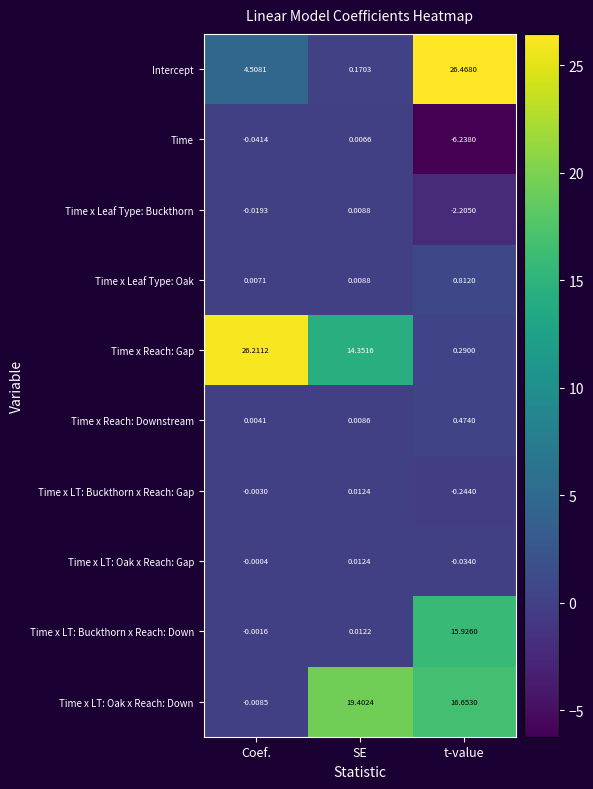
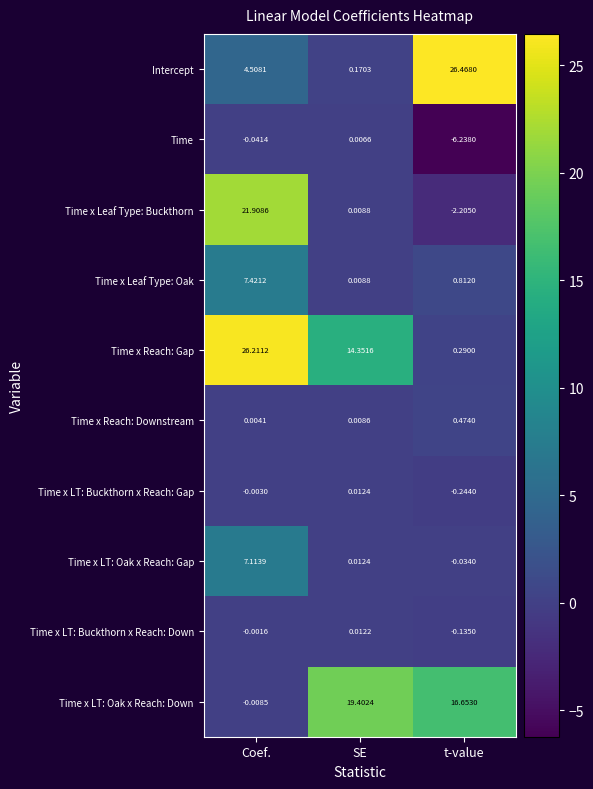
  {
    "Intercept": {
      "Coef.": 4.5081,
      "SE": 0.1703,
      "t-value": 26.4680
    },
    "Time": {
      "Coef.": -0.0414,
      "SE": 0.0066,
      "t-value": -6.2380
    },
    "Time x Leaf Type: Buckthorn": {
-     "Coef.": -0.0193,
+     "Coef.": 21.9086,
      "SE": 0.0088,
      "t-value": -2.2050
    },
    "Time x Leaf Type: Oak": {
-     "Coef.": 0.0071,
+     "Coef.": 7.4212,
      "SE": 0.0088,
      "t-value": 0.8120
    },
    "Time x Reach: Gap": {
      "Coef.": 26.2112,
      "SE": 14.3516,
      "t-value": 0.2900
    },
    "Time x Reach: Downstream": {
      "Coef.": 0.0041,
      "SE": 0.0086,
      "t-value": 0.4740
    },
    "Time x LT: Buckthorn x Reach: Gap": {
      "Coef.": -0.0030,
      "SE": 0.0124,
      "t-value": -0.2440
    },
    "Time x LT: Oak x Reach: Gap": {
-     "Coef.": -0.0004,
+     "Coef.": 7.1139,
      "SE": 0.0124,
      "t-value": -0.0340
    },
    "Time x LT: Buckthorn x Reach: Down": {
      "Coef.": -0.0016,
      "SE": 0.0122,
-     "t-value": 15.9260
+     "t-value": -0.1350
    },
    "Time x LT: Oak x Reach: Down": {
      "Coef.": -0.0085,
      "SE": 19.4024,
      "t-value": 16.6530
    }
  }
